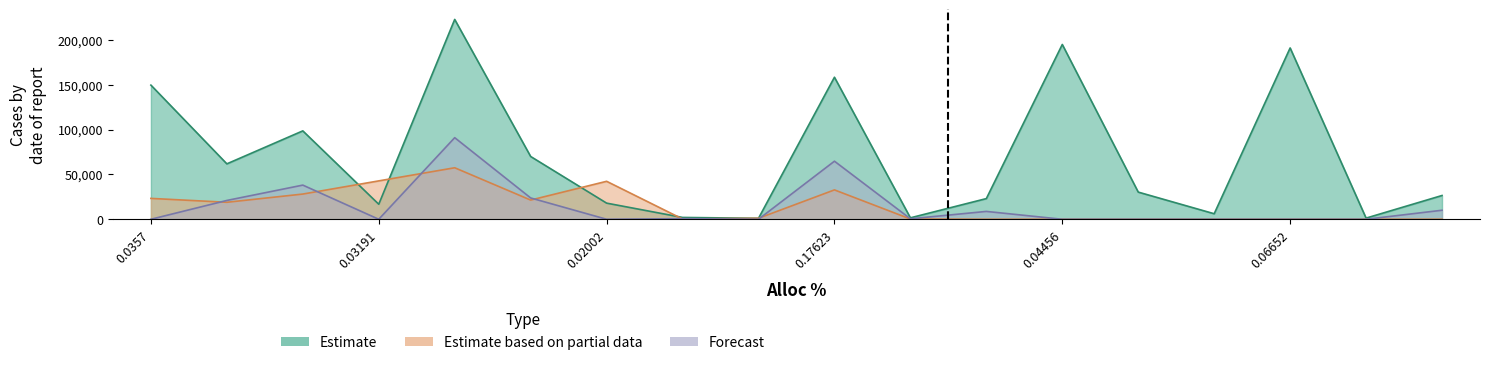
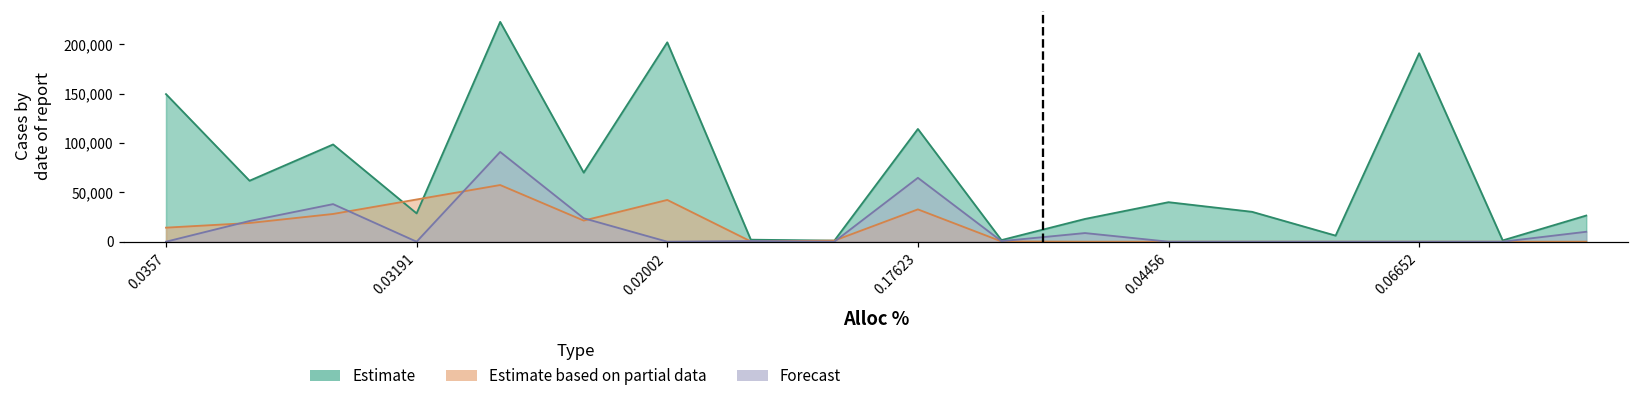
  {
    "Estimate": {
      "0.0357": "150,000",
-     "0.03191": "20,000",
-     "0.02002": "20,000",
-     "0.17623": "160,000",
-     "0.04456": "190,000",
+     "0.03191": "30,000",
+     "0.02002": "200,000",
+     "0.17623": "110,000",
+     "0.04456": "40,000",
      "0.06652": "190,000"
    },
    "Estimate based on partial data": {
-     "0.0357": "20,000",
+     "0.0357": "10,000",
      "0.03191": "40,000",
      "0.02002": "40,000",
      "0.17623": "30,000"
    },
    "Forecast": {
      "0.0357": "0",
      "0.03191": "0",
      "0.02002": "0",
      "0.17623": "60,000"
    }
  }
